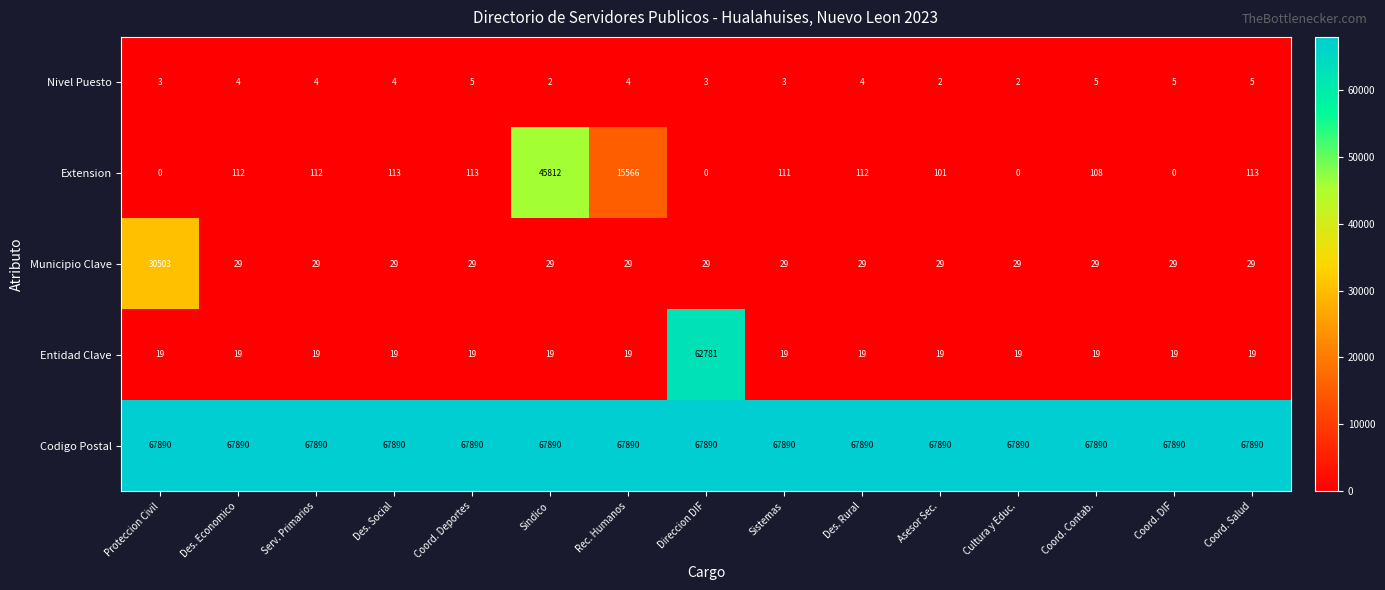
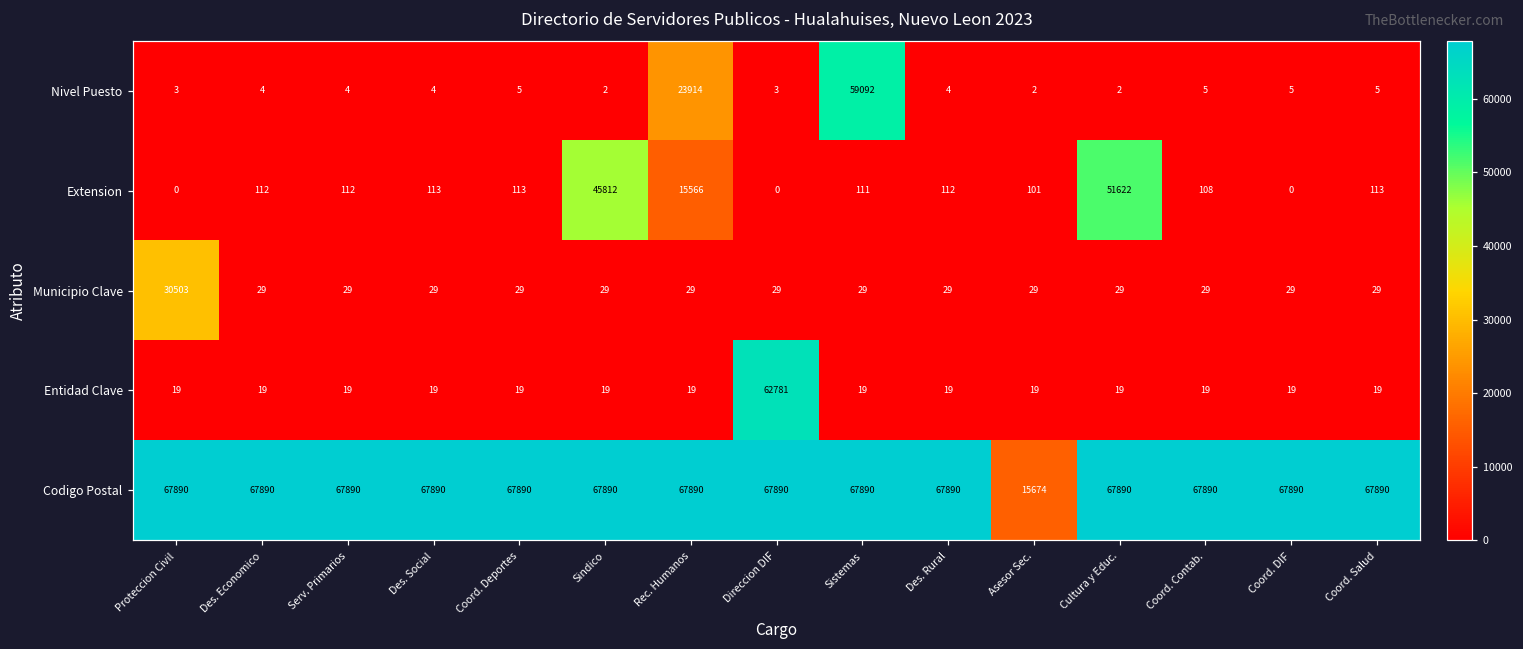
  {
    "Nivel Puesto": {
      "Proteccion Civil": 3,
      "Des. Economico": 4,
      "Serv. Primarios": 4,
      "Des. Social": 4,
      "Coord. Deportes": 5,
      "Sindico": 2,
-     "Rec. Humanos": 4,
+     "Rec. Humanos": 23914,
      "Direccion DIF": 3,
-     "Sistemas": 3,
+     "Sistemas": 59092,
      "Des. Rural": 4,
      "Asesor Sec.": 2,
      "Cultura y Educ.": 2,
      "Coord. Contab.": 5,
      "Coord. DIF": 5,
      "Coord. Salud": 5
    },
    "Extension": {
      "Proteccion Civil": 0,
      "Des. Economico": 112,
      "Serv. Primarios": 112,
      "Des. Social": 113,
      "Coord. Deportes": 113,
      "Sindico": 45812,
      "Rec. Humanos": 15566,
      "Direccion DIF": 0,
      "Sistemas": 111,
      "Des. Rural": 112,
      "Asesor Sec.": 101,
-     "Cultura y Educ.": 0,
+     "Cultura y Educ.": 51622,
      "Coord. Contab.": 108,
      "Coord. DIF": 0,
      "Coord. Salud": 113
    },
    "Municipio Clave": {
      "Proteccion Civil": 30503,
      "Des. Economico": 29,
      "Serv. Primarios": 29,
      "Des. Social": 29,
      "Coord. Deportes": 29,
      "Sindico": 29,
      "Rec. Humanos": 29,
      "Direccion DIF": 29,
      "Sistemas": 29,
      "Des. Rural": 29,
      "Asesor Sec.": 29,
      "Cultura y Educ.": 29,
      "Coord. Contab.": 29,
      "Coord. DIF": 29,
      "Coord. Salud": 29
    },
    "Entidad Clave": {
      "Proteccion Civil": 19,
      "Des. Economico": 19,
      "Serv. Primarios": 19,
      "Des. Social": 19,
      "Coord. Deportes": 19,
      "Sindico": 19,
      "Rec. Humanos": 19,
      "Direccion DIF": 62781,
      "Sistemas": 19,
      "Des. Rural": 19,
      "Asesor Sec.": 19,
      "Cultura y Educ.": 19,
      "Coord. Contab.": 19,
      "Coord. DIF": 19,
      "Coord. Salud": 19
    },
    "Codigo Postal": {
      "Proteccion Civil": 67890,
      "Des. Economico": 67890,
      "Serv. Primarios": 67890,
      "Des. Social": 67890,
      "Coord. Deportes": 67890,
      "Sindico": 67890,
      "Rec. Humanos": 67890,
      "Direccion DIF": 67890,
      "Sistemas": 67890,
      "Des. Rural": 67890,
-     "Asesor Sec.": 67890,
+     "Asesor Sec.": 15674,
      "Cultura y Educ.": 67890,
      "Coord. Contab.": 67890,
      "Coord. DIF": 67890,
      "Coord. Salud": 67890
    }
  }
